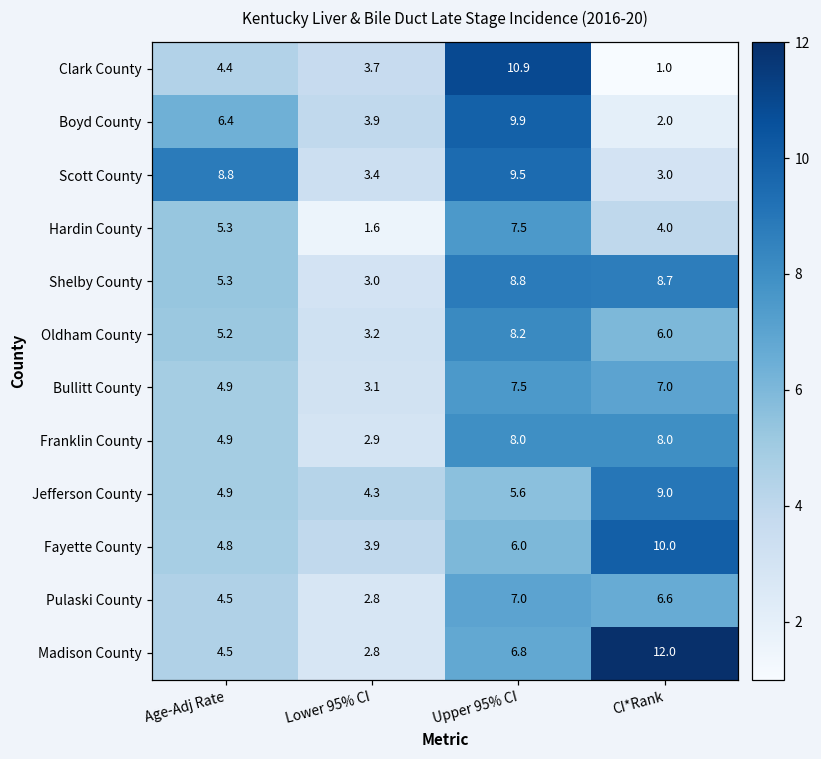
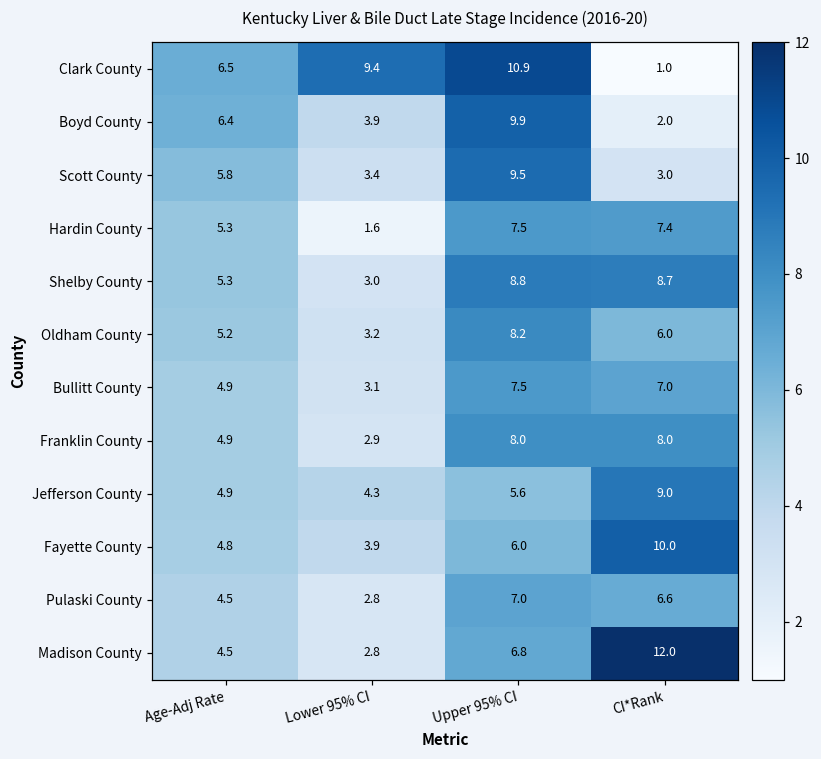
  {
    "Clark County": {
-     "Age-Adj Rate": 4.4,
-     "Lower 95% CI": 3.7,
+     "Age-Adj Rate": 6.5,
+     "Lower 95% CI": 9.4,
      "Upper 95% CI": 10.9,
      "CI*Rank": 1.0
    },
    "Boyd County": {
      "Age-Adj Rate": 6.4,
      "Lower 95% CI": 3.9,
      "Upper 95% CI": 9.9,
      "CI*Rank": 2.0
    },
    "Scott County": {
-     "Age-Adj Rate": 8.8,
+     "Age-Adj Rate": 5.8,
      "Lower 95% CI": 3.4,
      "Upper 95% CI": 9.5,
      "CI*Rank": 3.0
    },
    "Hardin County": {
      "Age-Adj Rate": 5.3,
      "Lower 95% CI": 1.6,
      "Upper 95% CI": 7.5,
-     "CI*Rank": 4.0
+     "CI*Rank": 7.4
    },
    "Shelby County": {
      "Age-Adj Rate": 5.3,
      "Lower 95% CI": 3.0,
      "Upper 95% CI": 8.8,
      "CI*Rank": 8.7
    },
    "Oldham County": {
      "Age-Adj Rate": 5.2,
      "Lower 95% CI": 3.2,
      "Upper 95% CI": 8.2,
      "CI*Rank": 6.0
    },
    "Bullitt County": {
      "Age-Adj Rate": 4.9,
      "Lower 95% CI": 3.1,
      "Upper 95% CI": 7.5,
      "CI*Rank": 7.0
    },
    "Franklin County": {
      "Age-Adj Rate": 4.9,
      "Lower 95% CI": 2.9,
      "Upper 95% CI": 8.0,
      "CI*Rank": 8.0
    },
    "Jefferson County": {
      "Age-Adj Rate": 4.9,
      "Lower 95% CI": 4.3,
      "Upper 95% CI": 5.6,
      "CI*Rank": 9.0
    },
    "Fayette County": {
      "Age-Adj Rate": 4.8,
      "Lower 95% CI": 3.9,
      "Upper 95% CI": 6.0,
      "CI*Rank": 10.0
    },
    "Pulaski County": {
      "Age-Adj Rate": 4.5,
      "Lower 95% CI": 2.8,
      "Upper 95% CI": 7.0,
      "CI*Rank": 6.6
    },
    "Madison County": {
      "Age-Adj Rate": 4.5,
      "Lower 95% CI": 2.8,
      "Upper 95% CI": 6.8,
      "CI*Rank": 12.0
    }
  }
